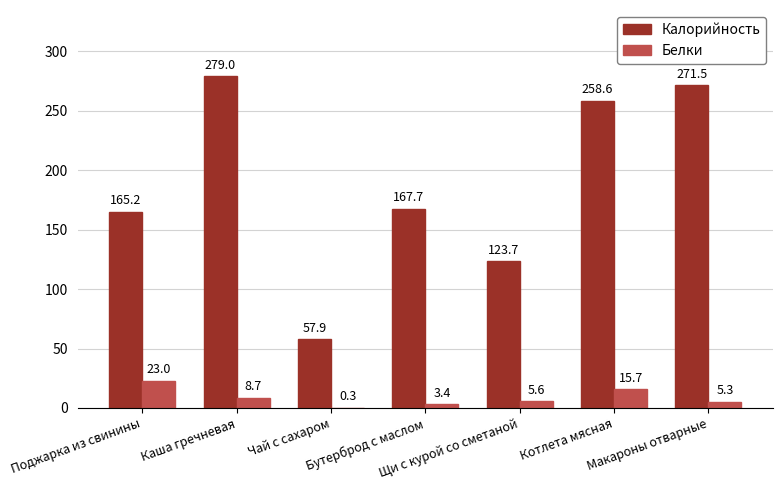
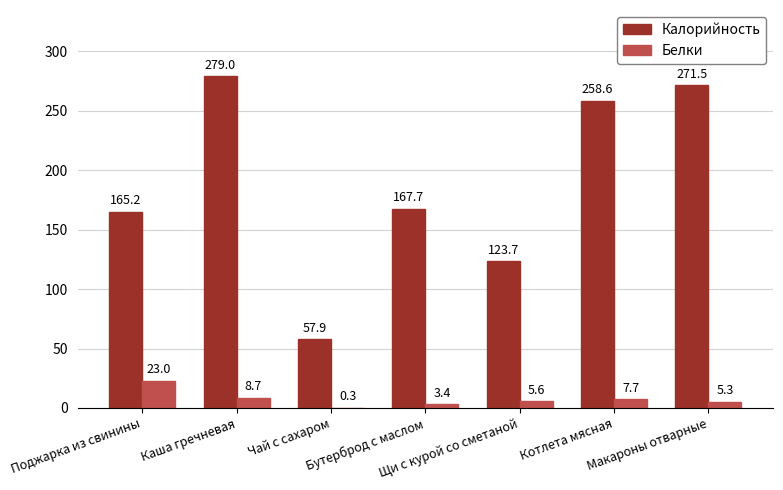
  {
    "Калорийность": {
      "Поджарка из свинины": 165.2,
      "Каша гречневая": 279.0,
      "Чай с сахаром": 57.9,
      "Бутерброд с маслом": 167.7,
      "Щи с курой со сметаной": 123.7,
      "Котлета мясная": 258.6,
      "Макароны отварные": 271.5
    },
    "Белки": {
      "Поджарка из свинины": 23.0,
      "Каша гречневая": 8.7,
      "Чай с сахаром": 0.3,
      "Бутерброд с маслом": 3.4,
      "Щи с курой со сметаной": 5.6,
-     "Котлета мясная": 15.7,
+     "Котлета мясная": 7.7,
      "Макароны отварные": 5.3
    }
  }
